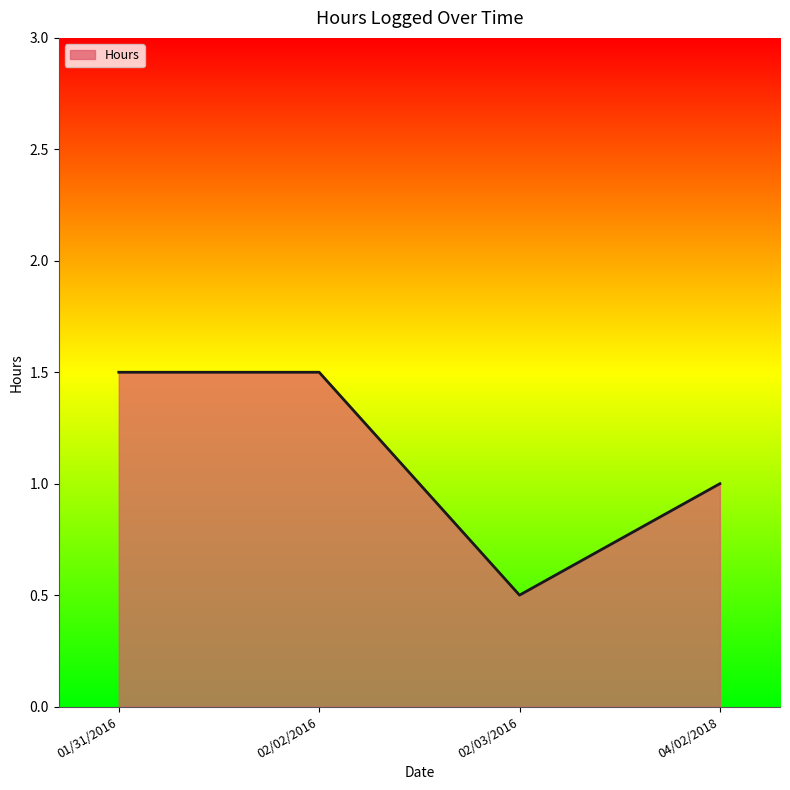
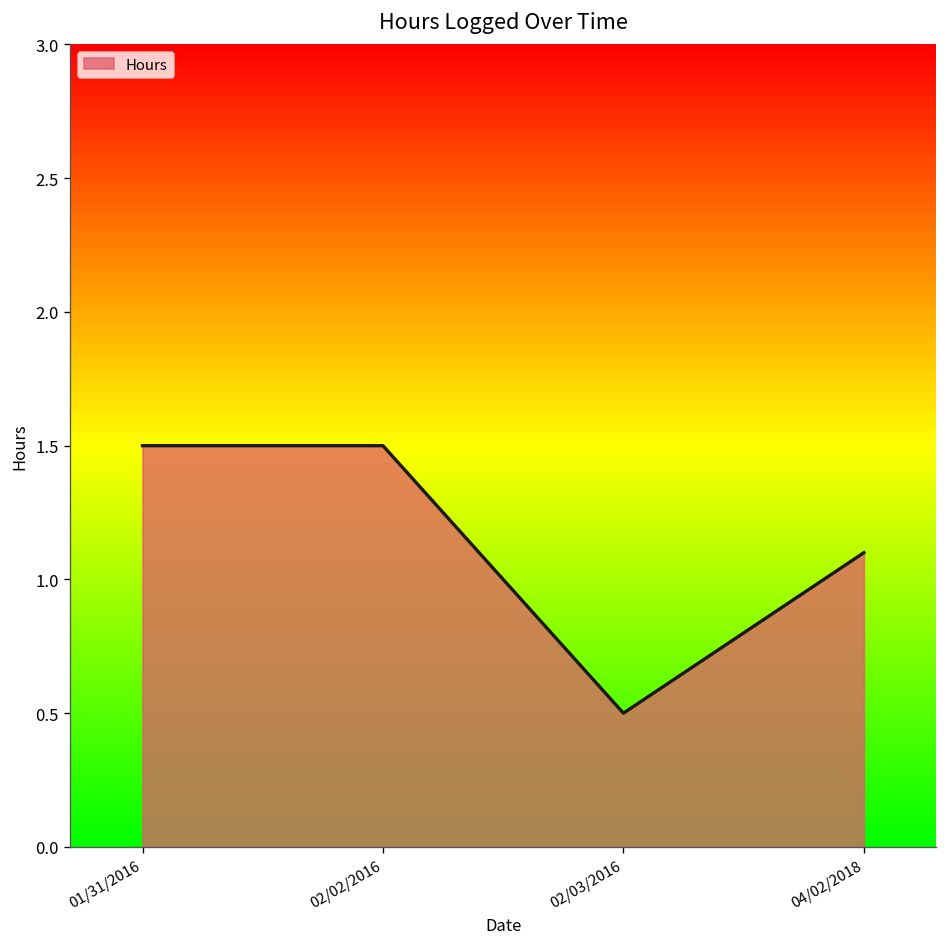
  {
    "01/31/2016": 1.5,
    "02/02/2016": 1.5,
    "02/03/2016": 0.5,
-   "04/02/2018": 1.0
+   "04/02/2018": 1.1
  }
